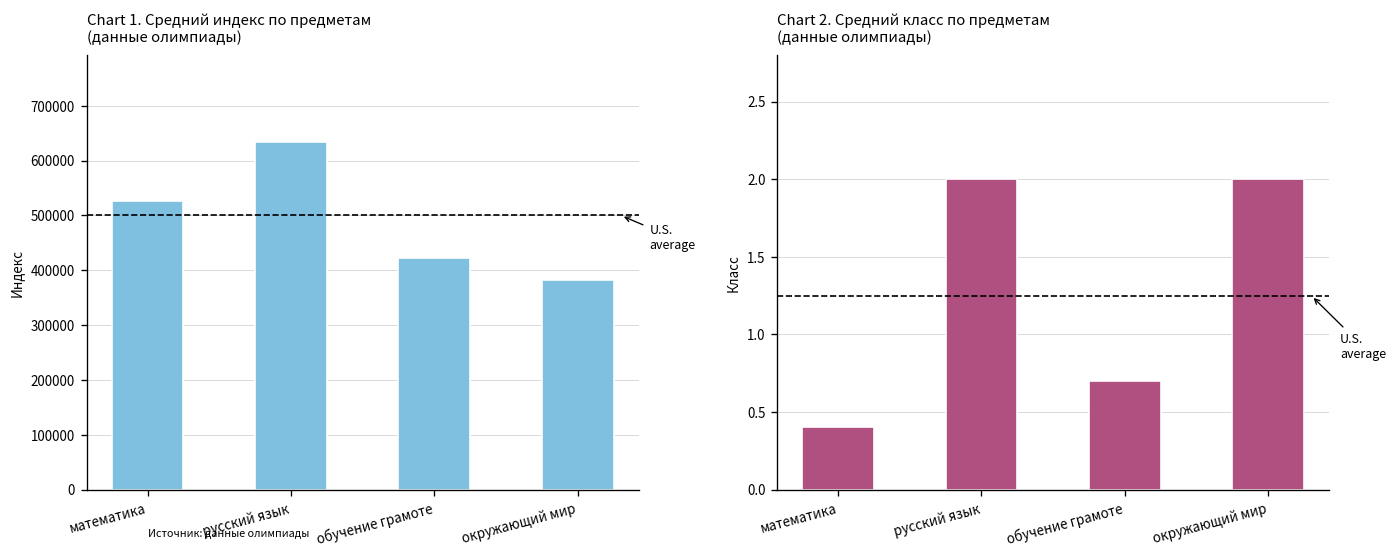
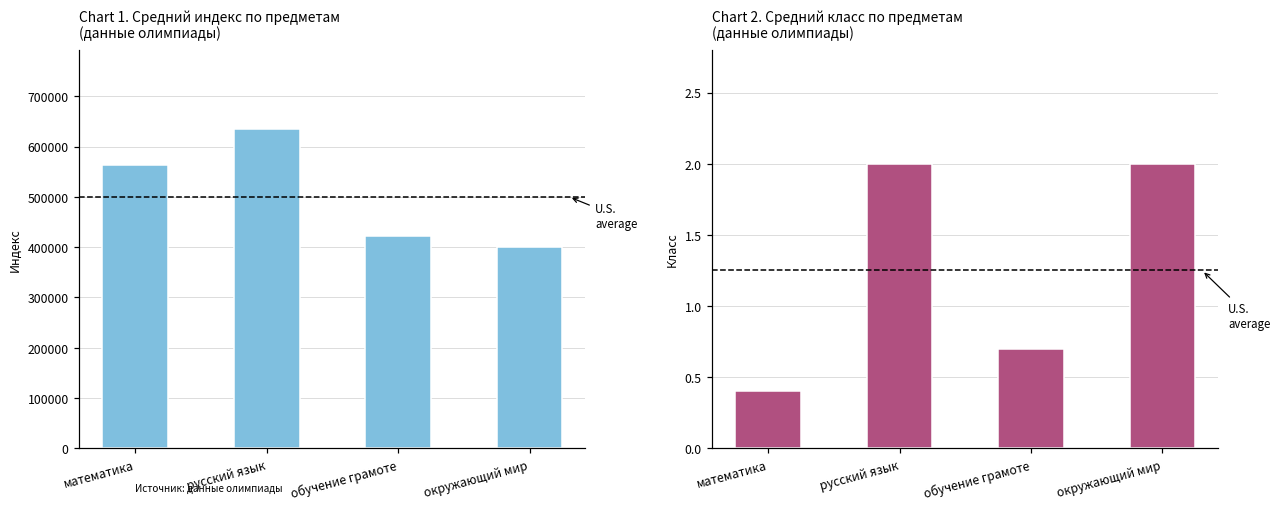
  {
    "Chart 1. Средний индекс по предметам (данные олимпиады)": {
-     "математика": 530000,
+     "математика": 560000,
      "русский язык": 630000,
      "обучение грамоте": 420000,
-     "окружающий мир": 380000
+     "окружающий мир": 400000
    },
    "Chart 2. Средний класс по предметам (данные олимпиады)": {
      "математика": 0.40,
      "русский язык": 2.00,
      "обучение грамоте": 0.70,
      "окружающий мир": 2.00
    }
  }
